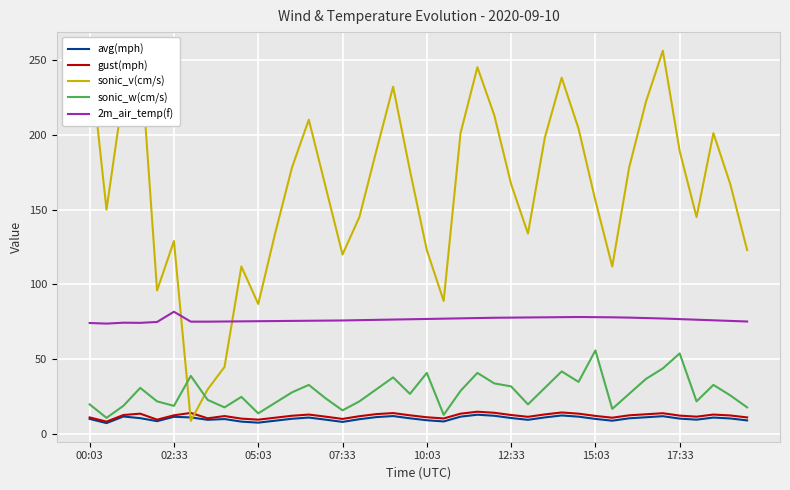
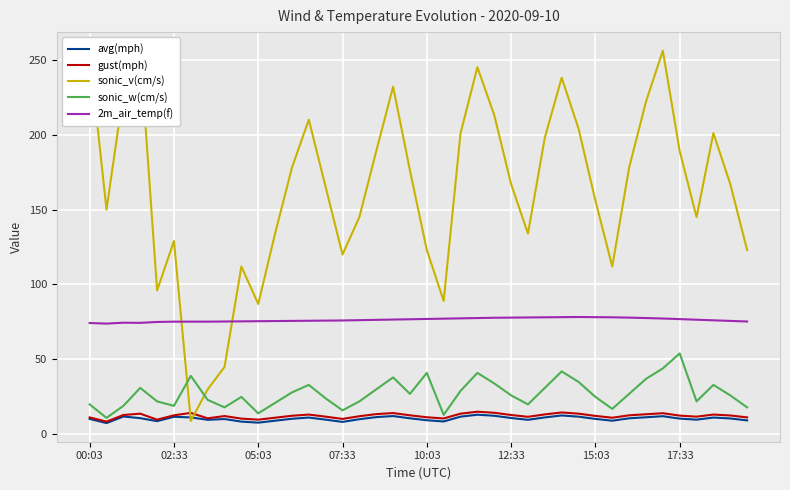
  {
    "avg(mph)": {
      "05:03": 8,
      "07:33": 8,
      "10:03": 9,
      "12:33": 11,
      "15:03": 10,
      "17:33": 11
    },
    "gust(mph)": {
      "05:03": 10,
      "07:33": 10,
      "10:03": 11,
      "12:33": 13,
      "15:03": 12,
      "17:33": 13
    },
    "sonic_v(cm/s)": {
      "02:33": 129,
      "05:03": 87,
      "07:33": 120,
      "10:03": 123,
      "12:33": 167,
      "15:03": 156,
      "17:33": 189
    },
    "sonic_w(cm/s)": {
      "00:03": 20,
      "02:33": 19,
      "05:03": 14,
      "07:33": 16,
      "10:03": 41,
-     "12:33": 32,
-     "15:03": 56,
+     "12:33": 26,
+     "15:03": 25,
      "17:33": 54
    },
    "2m_air_temp(f)": {
      "00:03": 74,
-     "02:33": 82,
+     "02:33": 75,
      "05:03": 76,
      "07:33": 76,
      "10:03": 77,
      "12:33": 78,
      "15:03": 78,
      "17:33": 77
    }
  }
